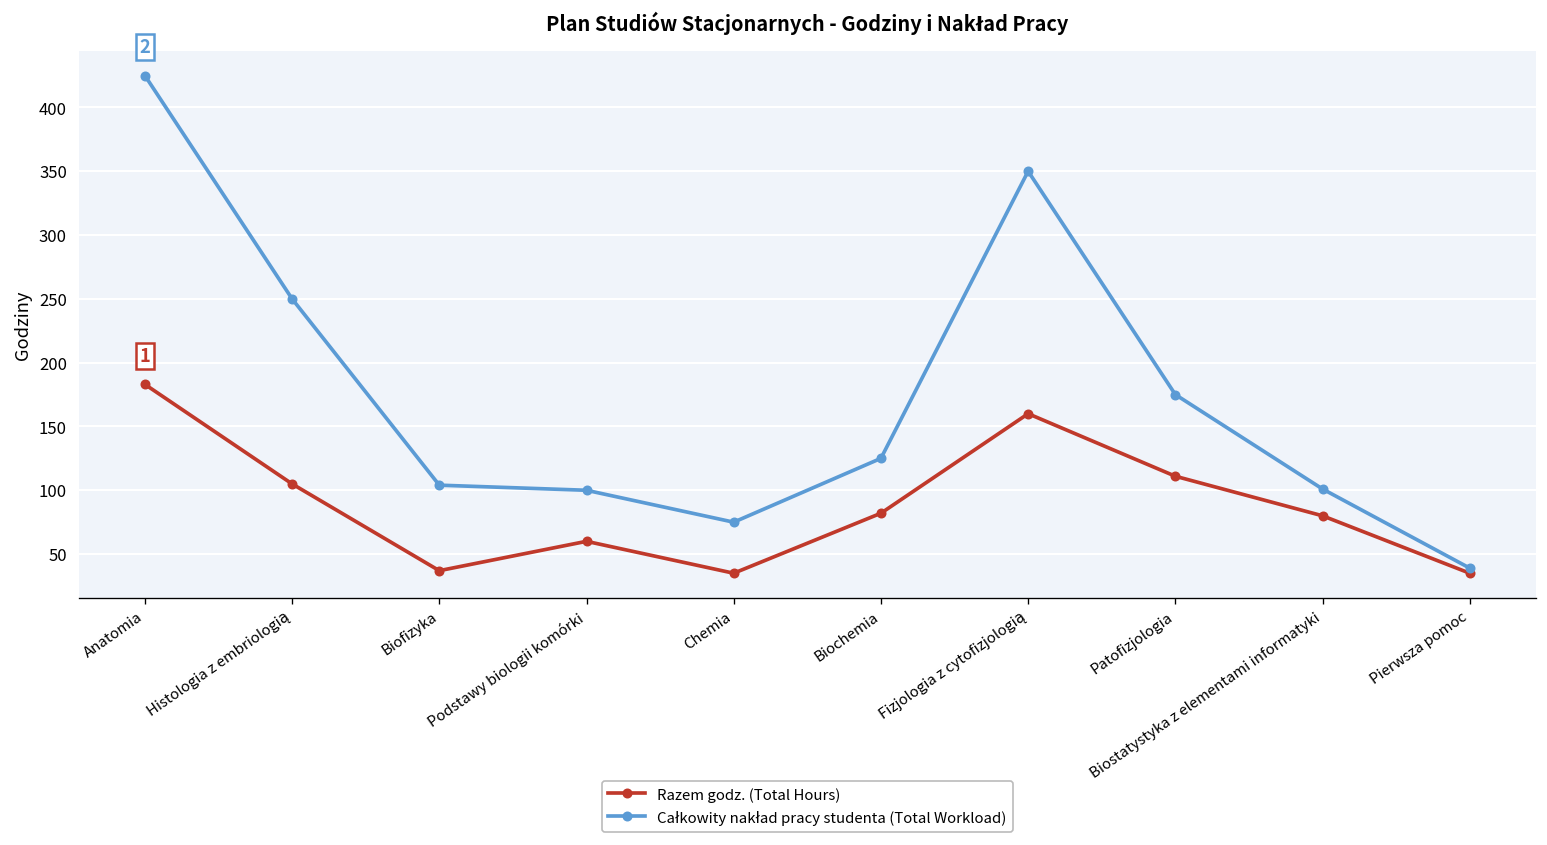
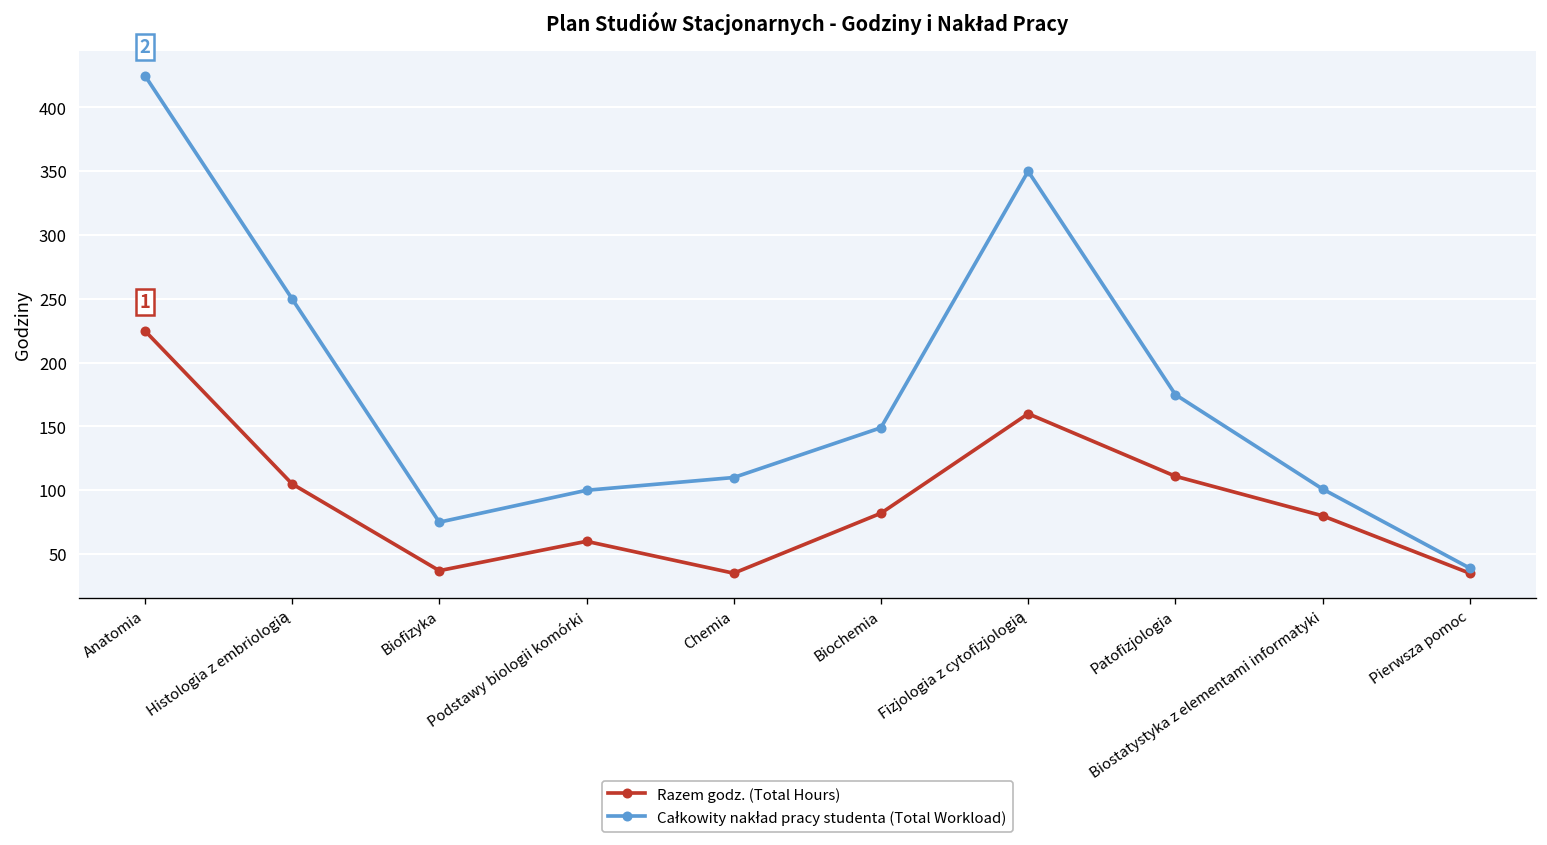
  {
    "Razem godz. (Total Hours)": {
-     "Anatomia": 183,
+     "Anatomia": 225,
      "Histologia z embriologią": 105,
      "Biofizyka": 37,
      "Podstawy biologii komórki": 60,
      "Chemia": 35,
      "Biochemia": 82,
      "Fizjologia z cytofizjologią": 160,
      "Patofizjologia": 111,
      "Biostatystyka z elementami informatyki": 80,
      "Pierwsza pomoc": 35
    },
    "Całkowity nakład pracy studenta (Total Workload)": {
      "Histologia z embriologią": 250,
-     "Biofizyka": 104,
+     "Biofizyka": 75,
      "Podstawy biologii komórki": 100,
-     "Chemia": 75,
-     "Biochemia": 125,
+     "Chemia": 110,
+     "Biochemia": 149,
      "Fizjologia z cytofizjologią": 350,
      "Patofizjologia": 175,
      "Biostatystyka z elementami informatyki": 101,
      "Pierwsza pomoc": 39
    }
  }
